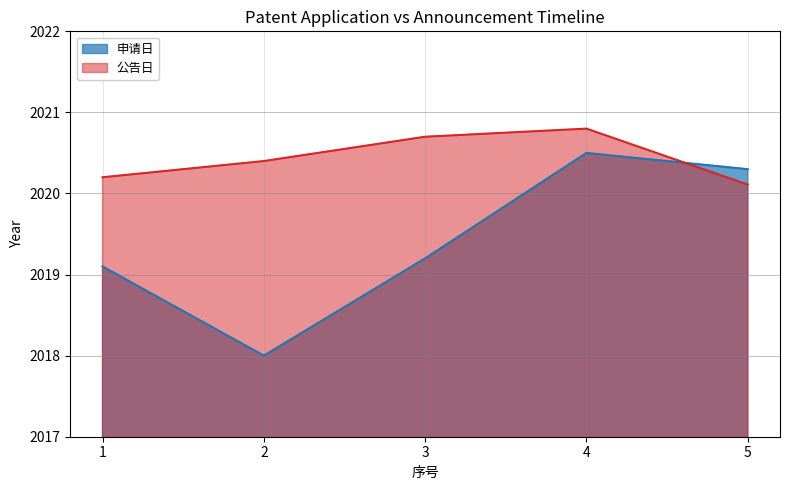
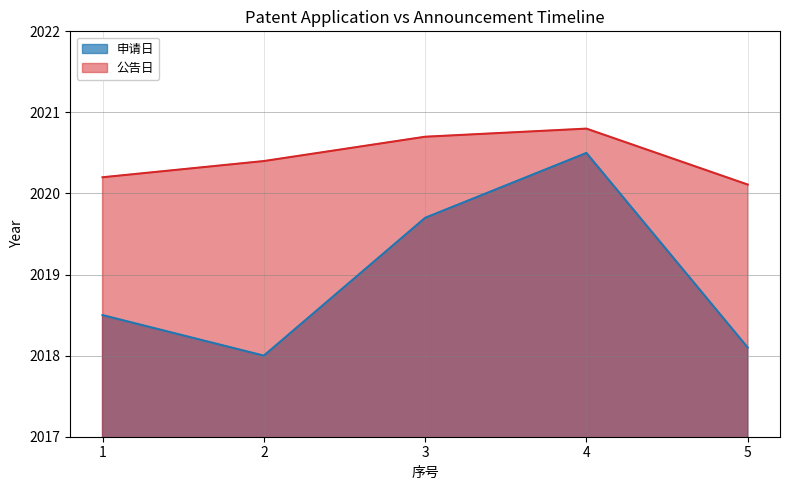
  {
    "申请日": {
-     "1": 2019.1,
+     "1": 2018.5,
      "2": 2018.0,
-     "3": 2019.2,
+     "3": 2019.7,
      "4": 2020.5,
-     "5": 2020.3
+     "5": 2018.1
    },
    "公告日": {
      "1": 2020.2,
      "2": 2020.4,
      "3": 2020.7,
      "4": 2020.8,
      "5": 2020.1
    }
  }
